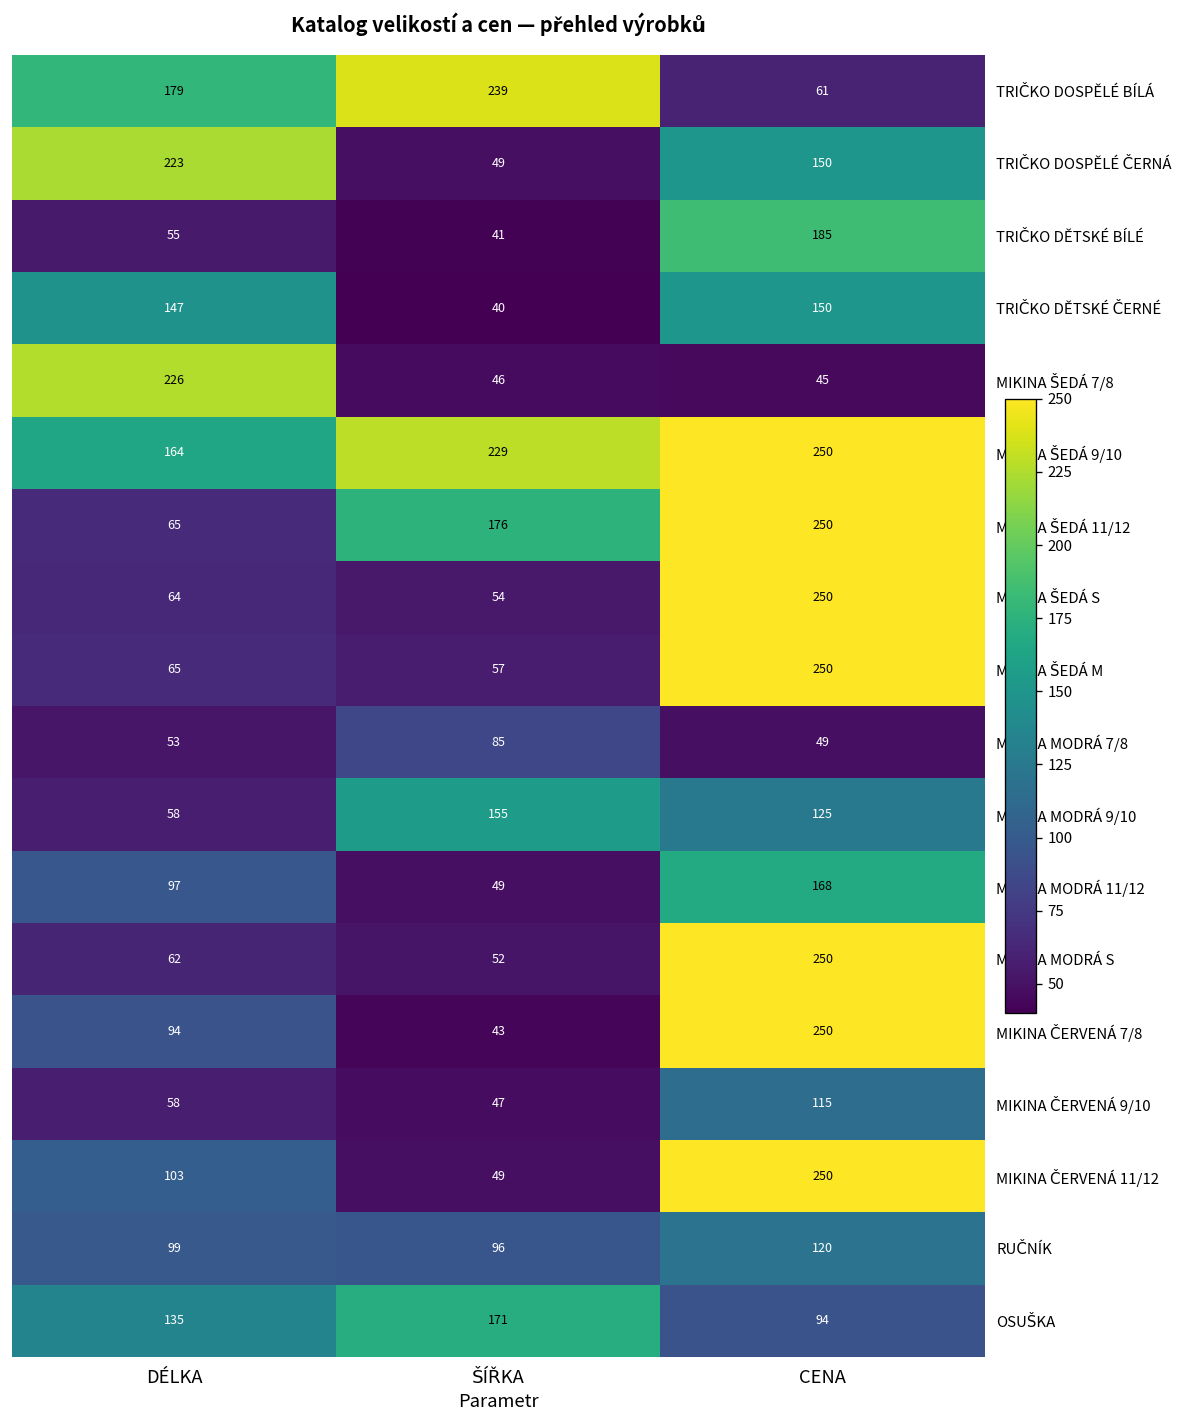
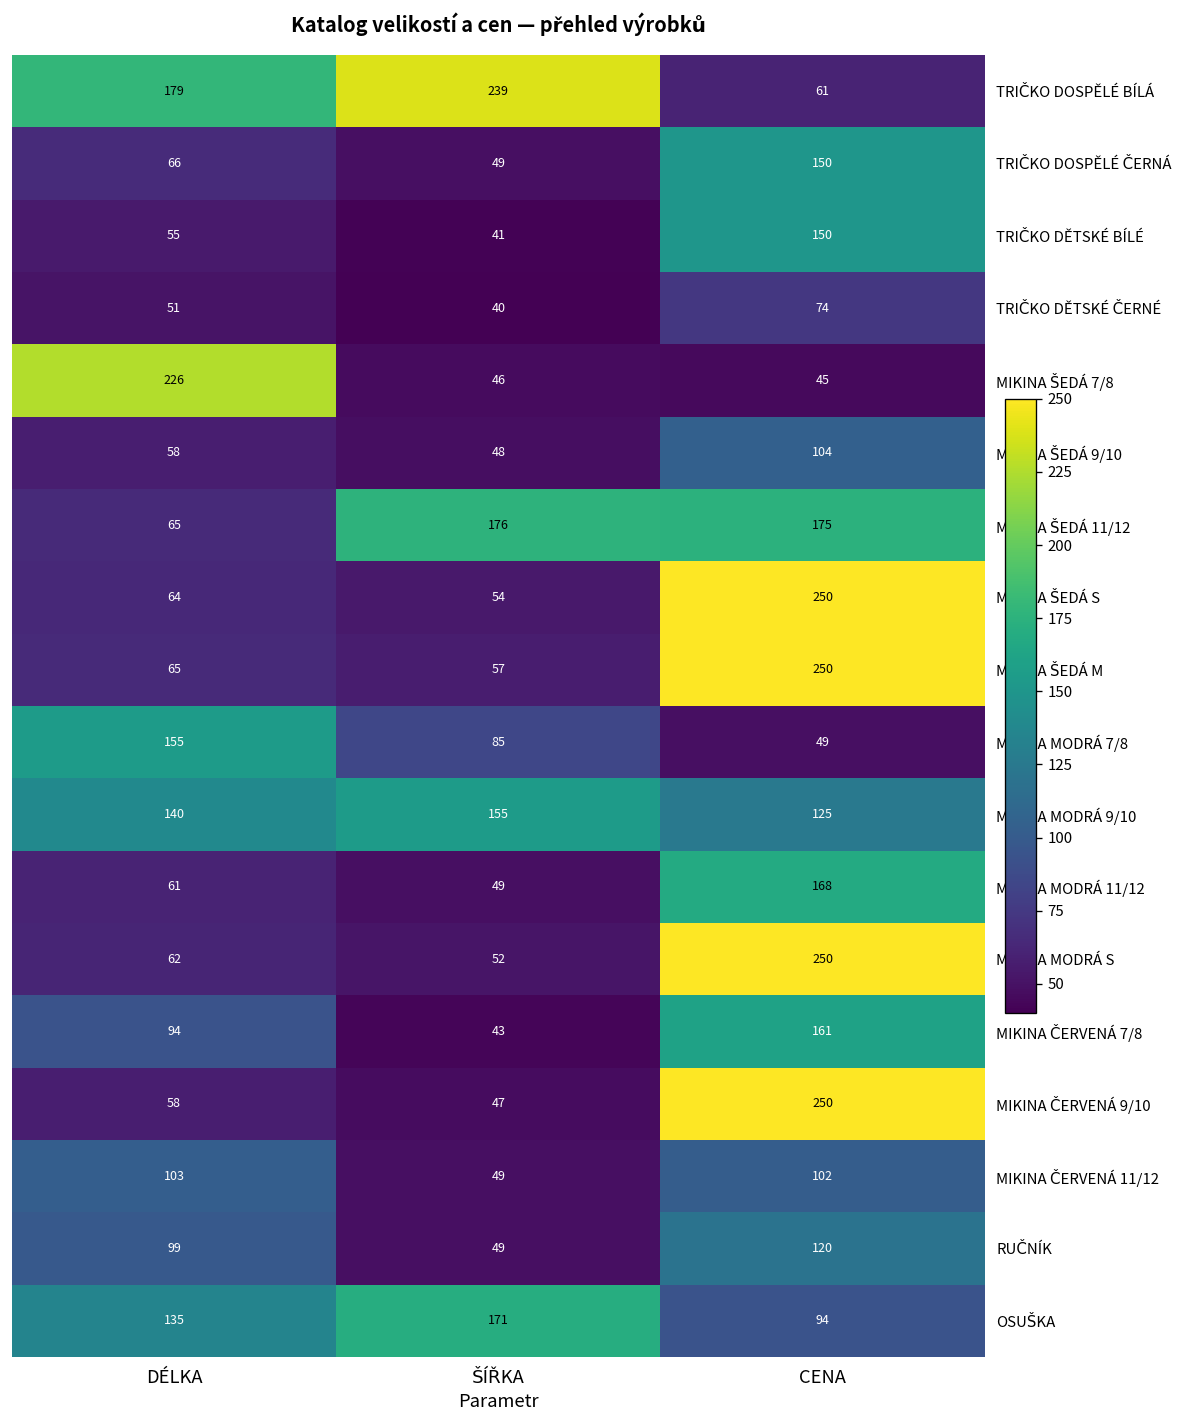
  {
    "TRIČKO DOSPĚLÉ BÍLÁ": {
      "DÉLKA": 179,
      "ŠÍŘKA": 239,
      "CENA": 61
    },
    "TRIČKO DOSPĚLÉ ČERNÁ": {
-     "DÉLKA": 223,
+     "DÉLKA": 66,
      "ŠÍŘKA": 49,
      "CENA": 150
    },
    "TRIČKO DĚTSKÉ BÍLÉ": {
      "DÉLKA": 55,
      "ŠÍŘKA": 41,
-     "CENA": 185
+     "CENA": 150
    },
    "TRIČKO DĚTSKÉ ČERNÉ": {
-     "DÉLKA": 147,
+     "DÉLKA": 51,
      "ŠÍŘKA": 40,
-     "CENA": 150
+     "CENA": 74
    },
    "MIKINA ŠEDÁ 7/8": {
      "DÉLKA": 226,
      "ŠÍŘKA": 46,
      "CENA": 45
    },
    "MIKINA ŠEDÁ 9/10": {
-     "DÉLKA": 164,
-     "ŠÍŘKA": 229,
-     "CENA": 250
+     "DÉLKA": 58,
+     "ŠÍŘKA": 48,
+     "CENA": 104
    },
    "MIKINA ŠEDÁ 11/12": {
      "DÉLKA": 65,
      "ŠÍŘKA": 176,
-     "CENA": 250
+     "CENA": 175
    },
    "MIKINA MODRÁ 7/8": {
-     "DÉLKA": 53,
+     "DÉLKA": 155,
      "ŠÍŘKA": 85,
      "CENA": 49
    },
    "MIKINA MODRÁ 9/10": {
-     "DÉLKA": 58,
+     "DÉLKA": 140,
      "ŠÍŘKA": 155,
      "CENA": 125
    },
    "MIKINA MODRÁ 11/12": {
-     "DÉLKA": 97,
+     "DÉLKA": 61,
      "ŠÍŘKA": 49,
      "CENA": 168
    },
    "MIKINA ČERVENÁ 7/8": {
      "DÉLKA": 94,
      "ŠÍŘKA": 43,
-     "CENA": 250
+     "CENA": 161
    },
    "MIKINA ČERVENÁ 9/10": {
      "DÉLKA": 58,
      "ŠÍŘKA": 47,
-     "CENA": 115
+     "CENA": 250
    },
    "MIKINA ČERVENÁ 11/12": {
      "DÉLKA": 103,
      "ŠÍŘKA": 49,
-     "CENA": 250
+     "CENA": 102
    },
    "RUČNÍK": {
      "DÉLKA": 99,
-     "ŠÍŘKA": 96,
+     "ŠÍŘKA": 49,
      "CENA": 120
    },
    "OSUŠKA": {
      "DÉLKA": 135,
      "ŠÍŘKA": 171,
      "CENA": 94
    }
  }
